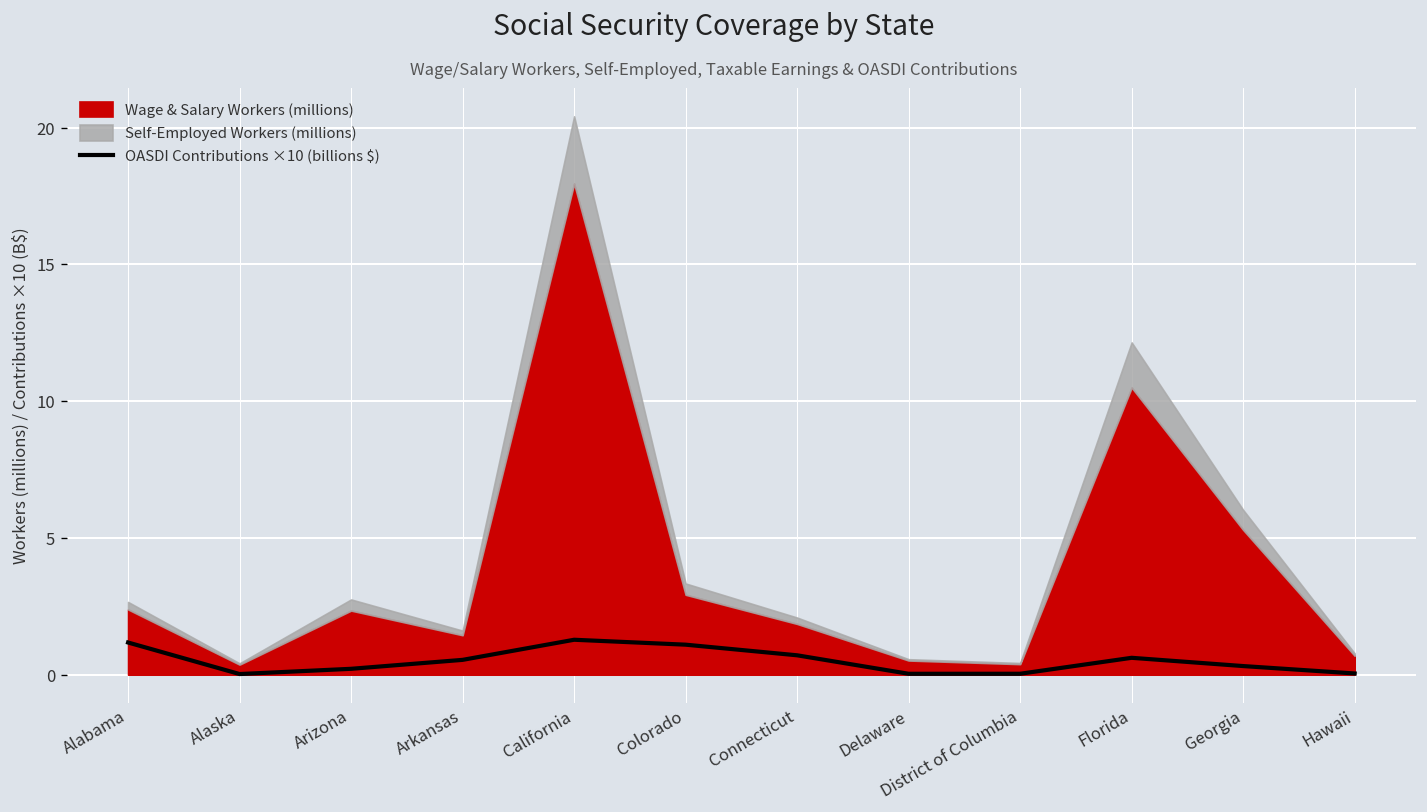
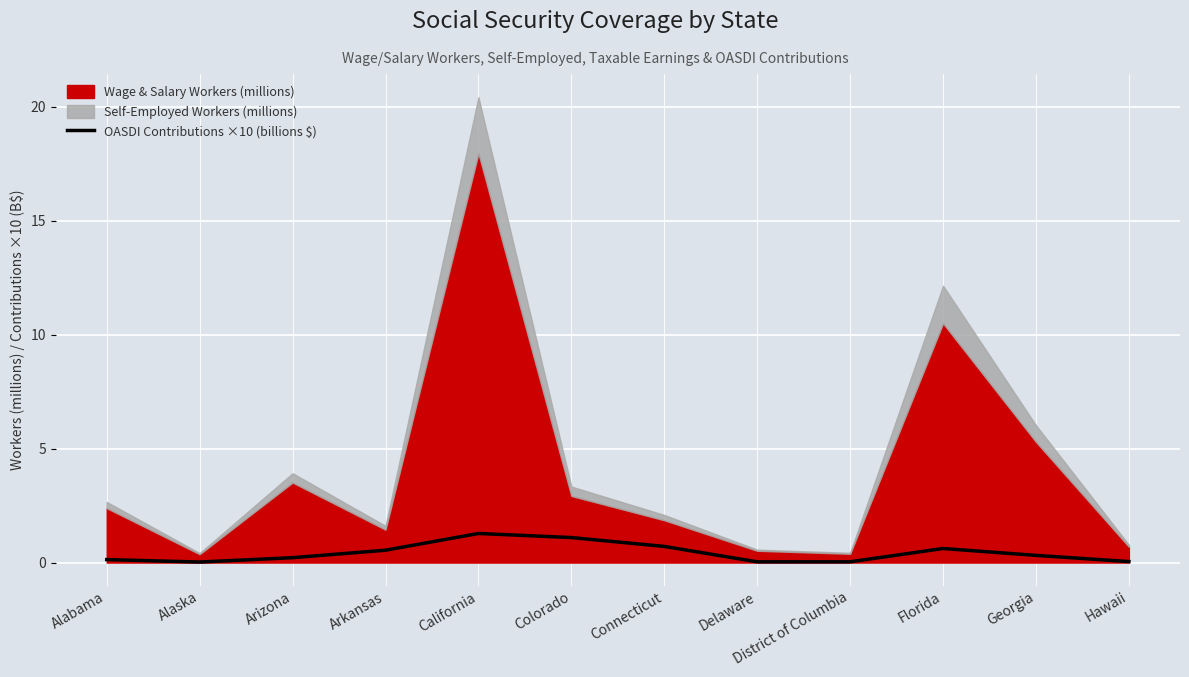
  {
    "OASDI Contributions ×10 (billions $)": {
-     "Alabama": 1.2,
+     "Alabama": 0.1,
      "Alaska": 0.0,
      "Arizona": 0.2,
      "Arkansas": 0.5,
      "California": 1.3,
      "Colorado": 1.1,
      "Connecticut": 0.7,
      "Delaware": 0.0,
      "District of Columbia": 0.0,
      "Florida": 0.6,
      "Georgia": 0.3,
      "Hawaii": 0.0
    },
    "Wage & Salary Workers (millions)": {
      "Alabama": 2.4,
-     "Arizona": 2.3,
+     "Arizona": 3.5,
      "Arkansas": 1.4,
      "California": 18.0,
      "Colorado": 2.9,
      "Connecticut": 1.9,
      "Florida": 10.5,
      "Georgia": 5.3
    },
    "Self-Employed Workers (millions)": {
      "Alabama": 0.3,
      "Arizona": 0.4,
      "Arkansas": 0.2,
      "California": 2.5,
      "Colorado": 0.4,
      "Connecticut": 0.2,
      "Florida": 1.7,
      "Georgia": 0.7
    }
  }
